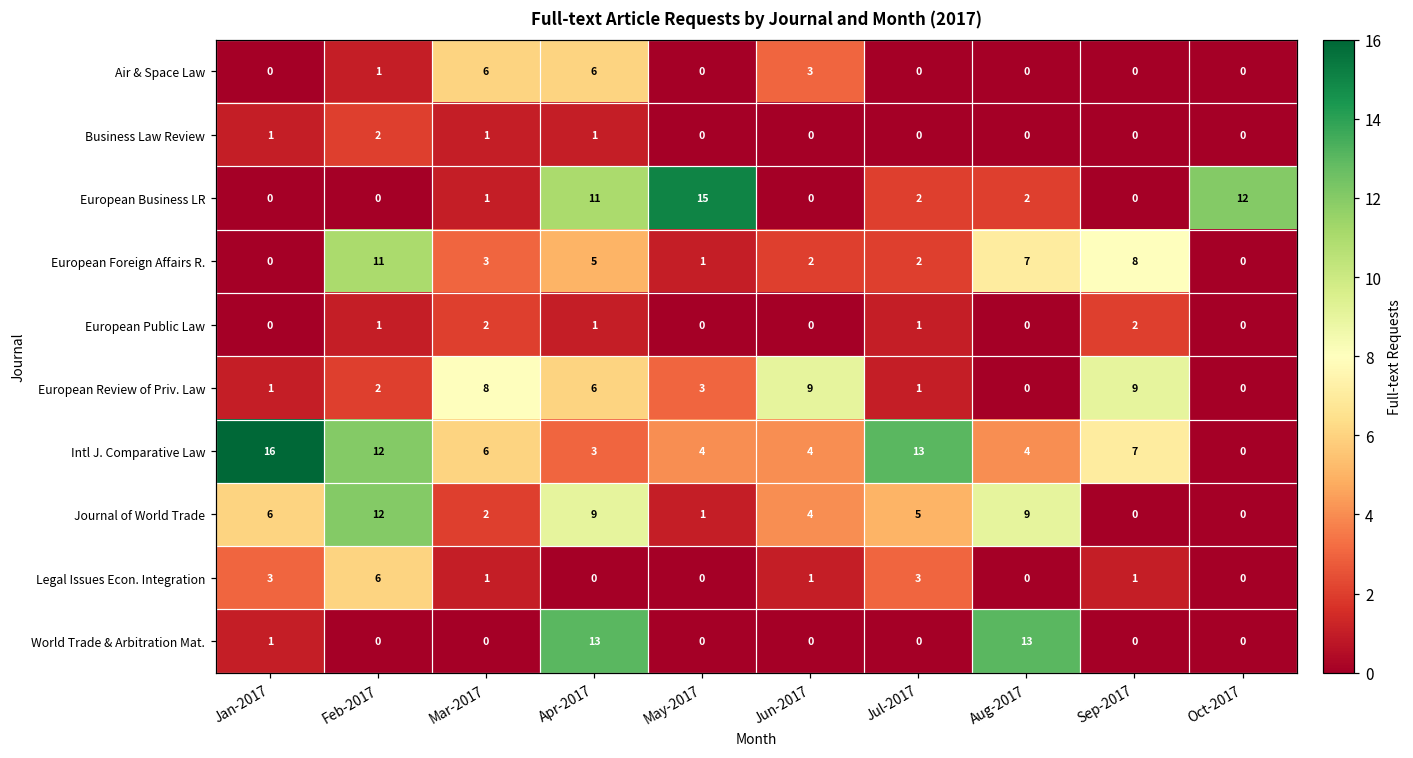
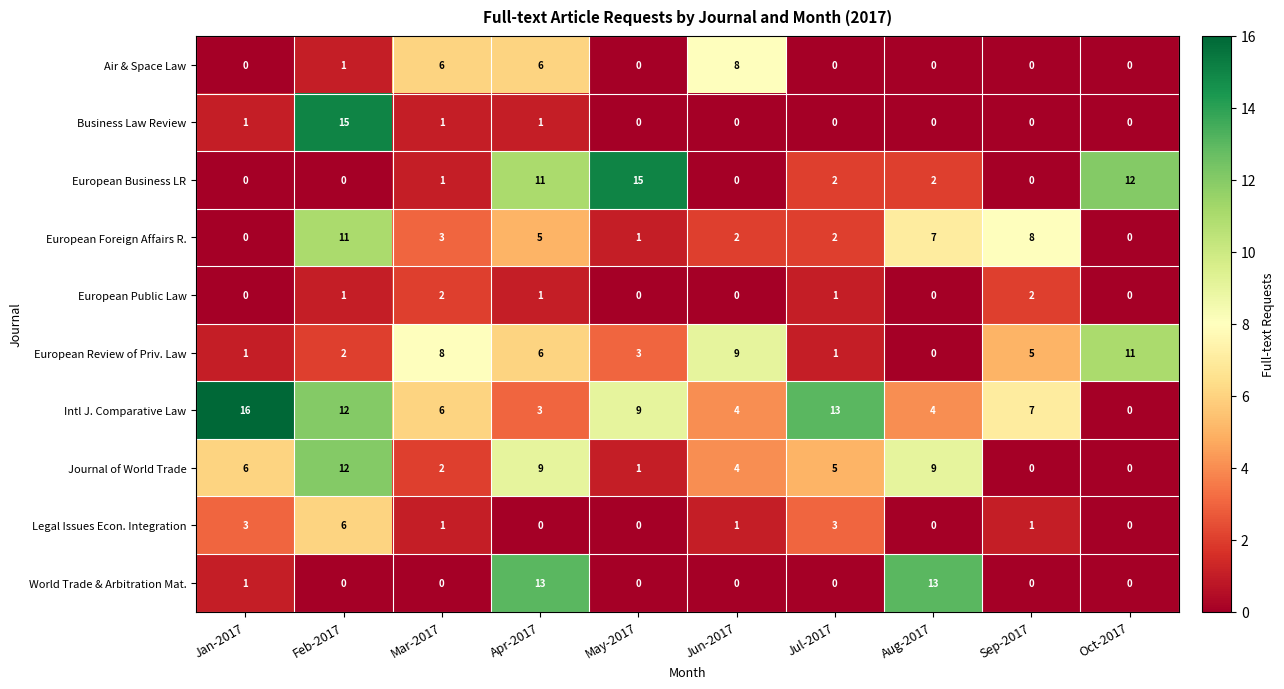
  {
    "Air & Space Law": {
      "Jan-2017": 0,
      "Feb-2017": 1,
      "Mar-2017": 6,
      "Apr-2017": 6,
      "May-2017": 0,
-     "Jun-2017": 3,
+     "Jun-2017": 8,
      "Jul-2017": 0,
      "Aug-2017": 0,
      "Sep-2017": 0,
      "Oct-2017": 0
    },
    "Business Law Review": {
      "Jan-2017": 1,
-     "Feb-2017": 2,
+     "Feb-2017": 15,
      "Mar-2017": 1,
      "Apr-2017": 1,
      "May-2017": 0,
      "Jun-2017": 0,
      "Jul-2017": 0,
      "Aug-2017": 0,
      "Sep-2017": 0,
      "Oct-2017": 0
    },
    "European Business LR": {
      "Jan-2017": 0,
      "Feb-2017": 0,
      "Mar-2017": 1,
      "Apr-2017": 11,
      "May-2017": 15,
      "Jun-2017": 0,
      "Jul-2017": 2,
      "Aug-2017": 2,
      "Sep-2017": 0,
      "Oct-2017": 12
    },
    "European Foreign Affairs R.": {
      "Jan-2017": 0,
      "Feb-2017": 11,
      "Mar-2017": 3,
      "Apr-2017": 5,
      "May-2017": 1,
      "Jun-2017": 2,
      "Jul-2017": 2,
      "Aug-2017": 7,
      "Sep-2017": 8,
      "Oct-2017": 0
    },
    "European Public Law": {
      "Jan-2017": 0,
      "Feb-2017": 1,
      "Mar-2017": 2,
      "Apr-2017": 1,
      "May-2017": 0,
      "Jun-2017": 0,
      "Jul-2017": 1,
      "Aug-2017": 0,
      "Sep-2017": 2,
      "Oct-2017": 0
    },
    "European Review of Priv. Law": {
      "Jan-2017": 1,
      "Feb-2017": 2,
      "Mar-2017": 8,
      "Apr-2017": 6,
      "May-2017": 3,
      "Jun-2017": 9,
      "Jul-2017": 1,
      "Aug-2017": 0,
-     "Sep-2017": 9,
-     "Oct-2017": 0
+     "Sep-2017": 5,
+     "Oct-2017": 11
    },
    "Intl J. Comparative Law": {
      "Jan-2017": 16,
      "Feb-2017": 12,
      "Mar-2017": 6,
      "Apr-2017": 3,
-     "May-2017": 4,
+     "May-2017": 9,
      "Jun-2017": 4,
      "Jul-2017": 13,
      "Aug-2017": 4,
      "Sep-2017": 7,
      "Oct-2017": 0
    },
    "Journal of World Trade": {
      "Jan-2017": 6,
      "Feb-2017": 12,
      "Mar-2017": 2,
      "Apr-2017": 9,
      "May-2017": 1,
      "Jun-2017": 4,
      "Jul-2017": 5,
      "Aug-2017": 9,
      "Sep-2017": 0,
      "Oct-2017": 0
    },
    "Legal Issues Econ. Integration": {
      "Jan-2017": 3,
      "Feb-2017": 6,
      "Mar-2017": 1,
      "Apr-2017": 0,
      "May-2017": 0,
      "Jun-2017": 1,
      "Jul-2017": 3,
      "Aug-2017": 0,
      "Sep-2017": 1,
      "Oct-2017": 0
    },
    "World Trade & Arbitration Mat.": {
      "Jan-2017": 1,
      "Feb-2017": 0,
      "Mar-2017": 0,
      "Apr-2017": 13,
      "May-2017": 0,
      "Jun-2017": 0,
      "Jul-2017": 0,
      "Aug-2017": 13,
      "Sep-2017": 0,
      "Oct-2017": 0
    }
  }
